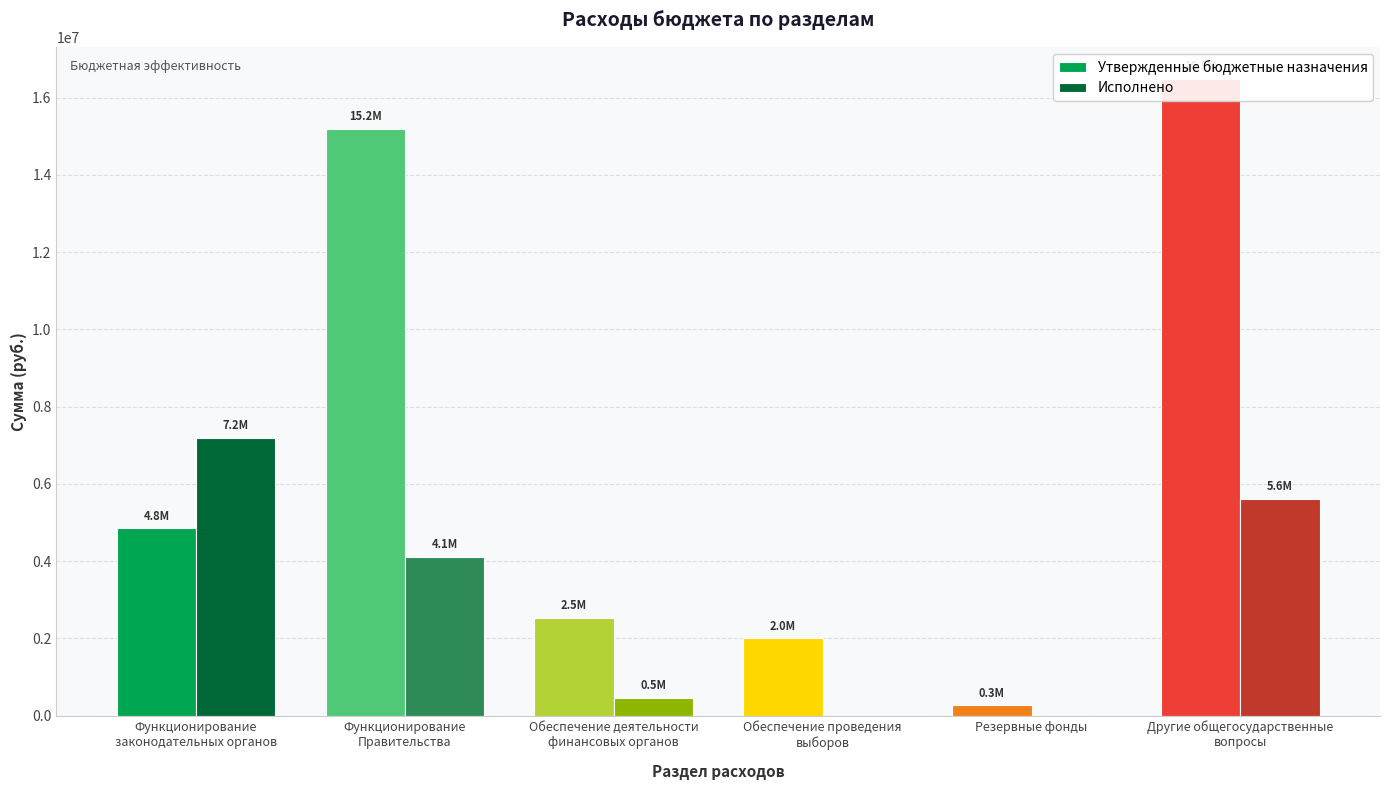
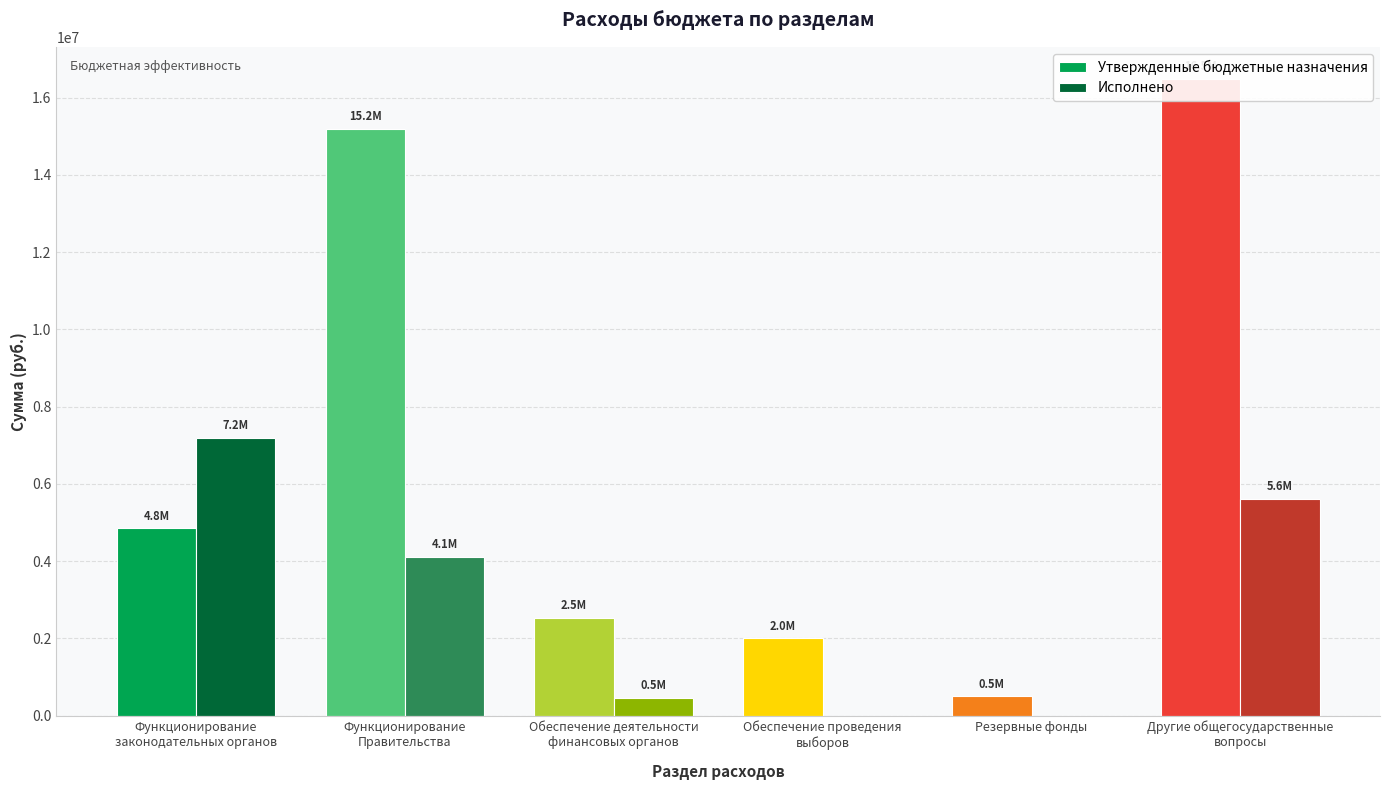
  {
    "Утвержденные бюджетные назначения": {
-     "Резервные фонды": "0.3М"
+     "Резервные фонды": "0.5М"
    },
    "Исполнено": {
      "Обеспечение проведения выборов": "0",
      "Резервные фонды": "0"
    }
  }
